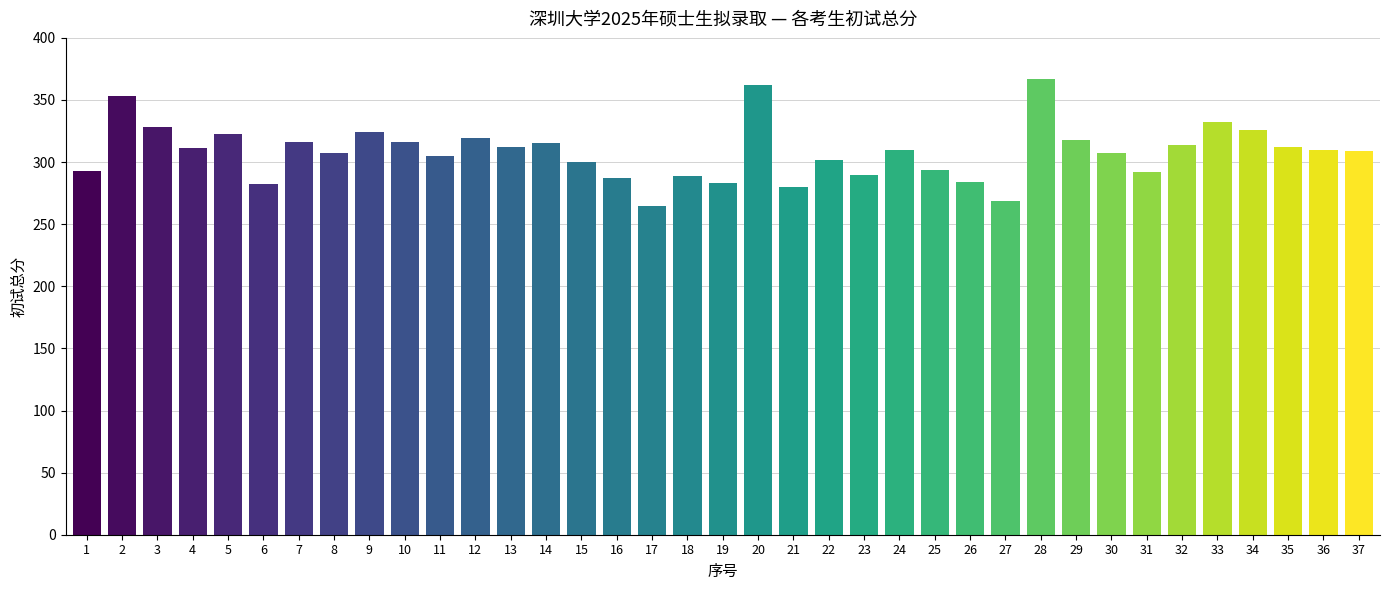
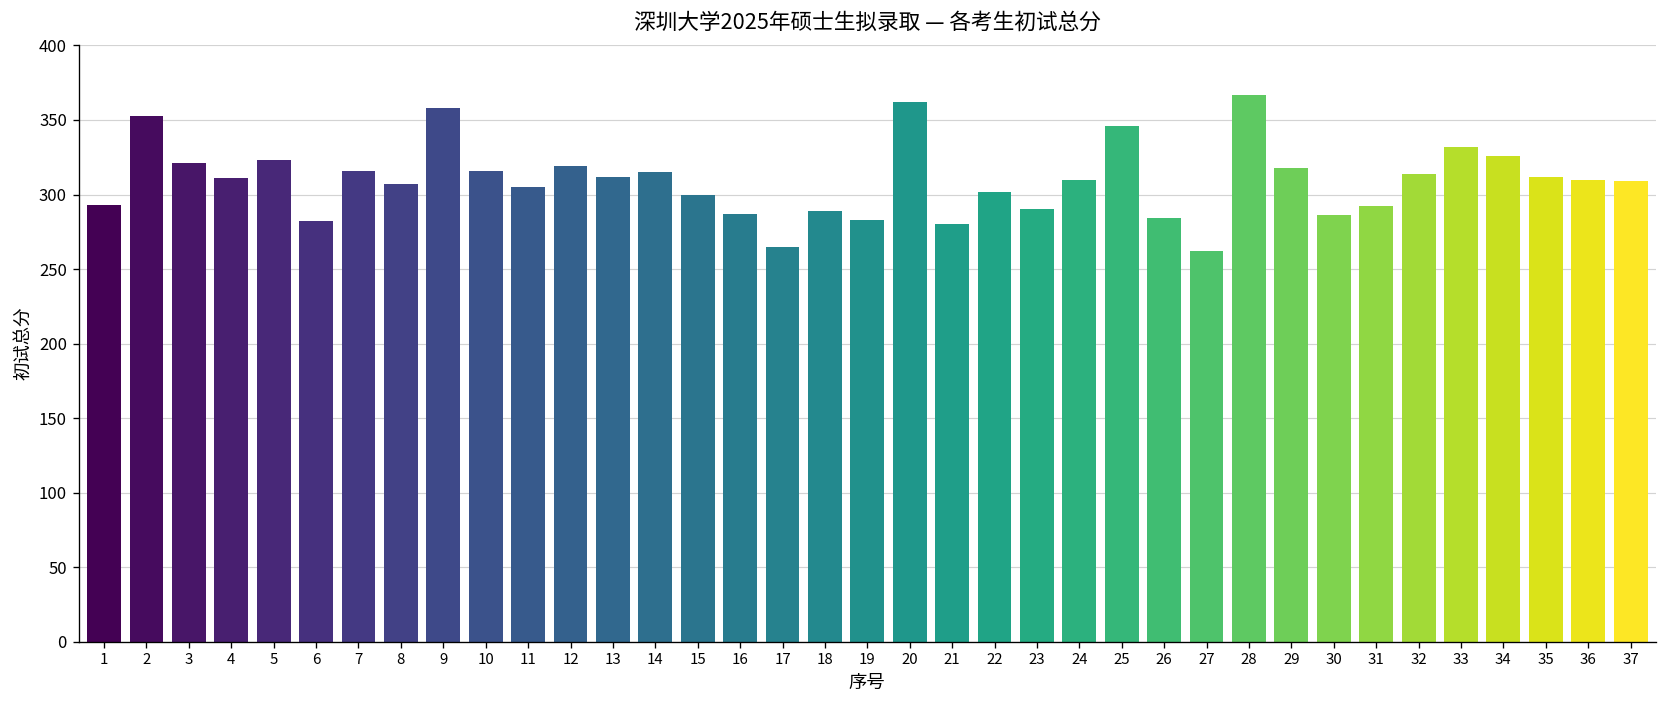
  {
    "1": 293,
    "2": 353,
-   "3": 328,
+   "3": 321,
    "4": 311,
    "5": 323,
    "6": 282,
    "7": 316,
    "8": 307,
-   "9": 324,
+   "9": 358,
    "10": 316,
    "11": 305,
    "12": 319,
    "13": 312,
    "14": 315,
    "15": 300,
    "16": 287,
    "17": 265,
    "18": 289,
    "19": 283,
    "20": 362,
    "21": 280,
    "22": 302,
    "23": 290,
    "24": 310,
-   "25": 294,
+   "25": 346,
    "26": 284,
-   "27": 269,
+   "27": 262,
    "28": 367,
    "29": 318,
-   "30": 307,
+   "30": 286,
    "31": 292,
    "32": 314,
    "33": 332,
    "34": 326,
    "35": 312,
    "36": 310,
    "37": 309
  }
